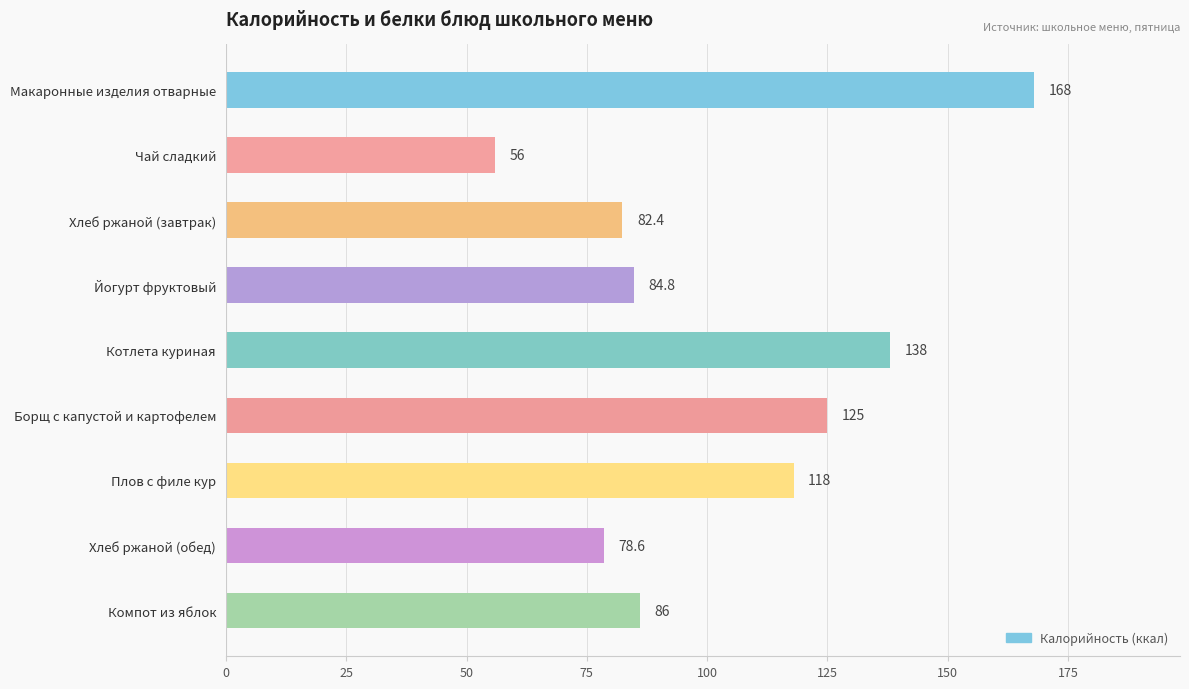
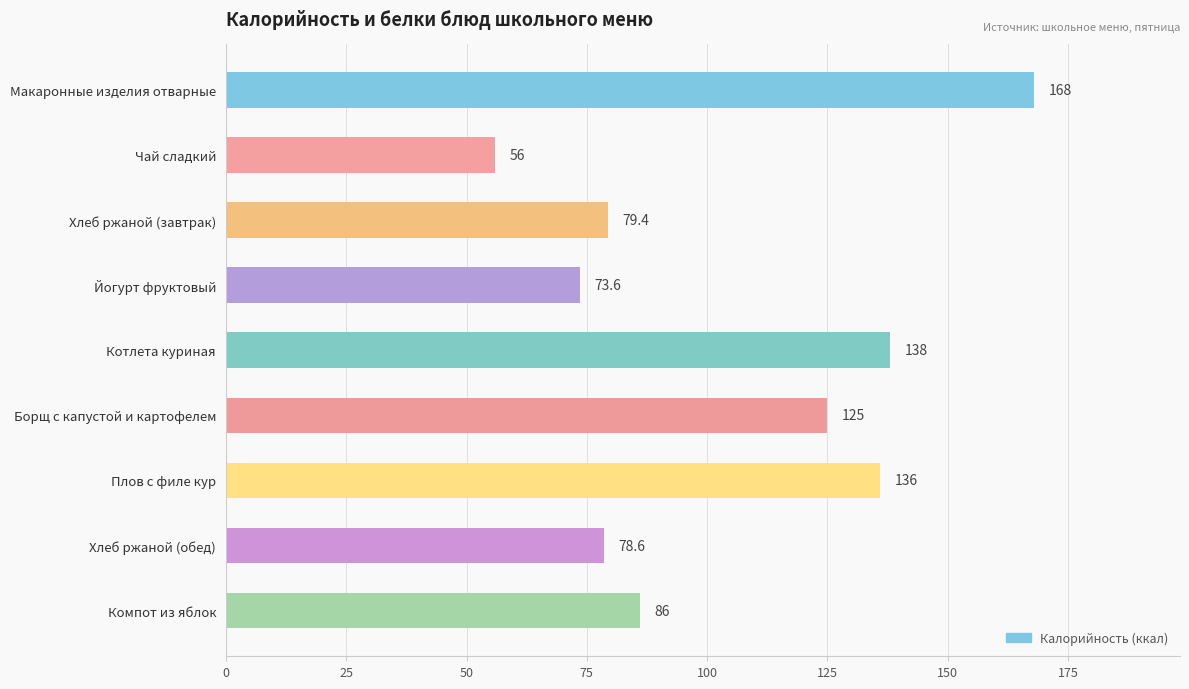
  {
    "Макаронные изделия отварные": 168,
    "Чай сладкий": 56,
-   "Хлеб ржаной (завтрак)": 82.4,
-   "Йогурт фруктовый": 84.8,
+   "Хлеб ржаной (завтрак)": 79.4,
+   "Йогурт фруктовый": 73.6,
    "Котлета куриная": 138,
    "Борщ с капустой и картофелем": 125,
-   "Плов с филе кур": 118,
+   "Плов с филе кур": 136,
    "Хлеб ржаной (обед)": 78.6,
    "Компот из яблок": 86
  }
